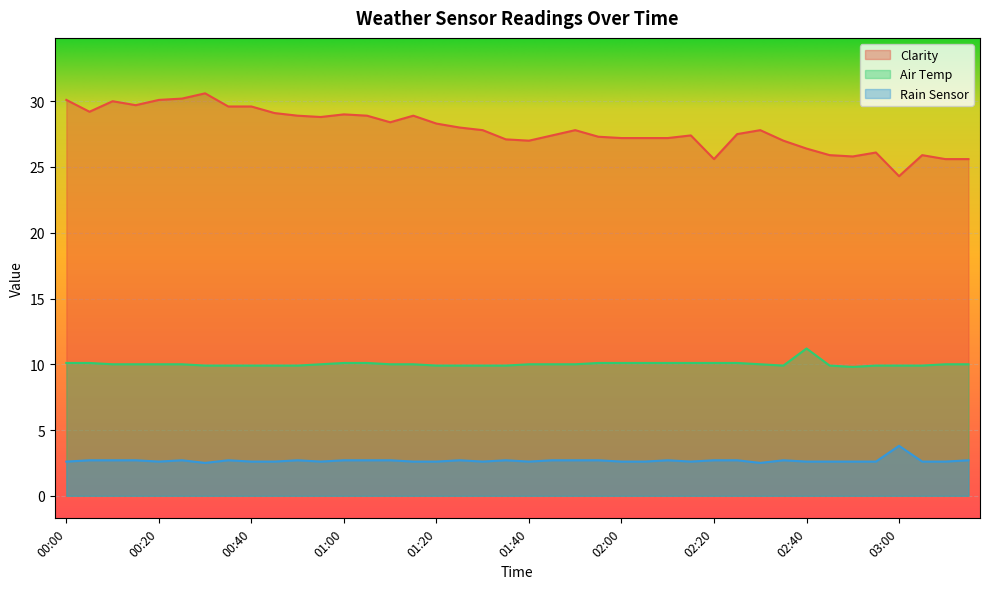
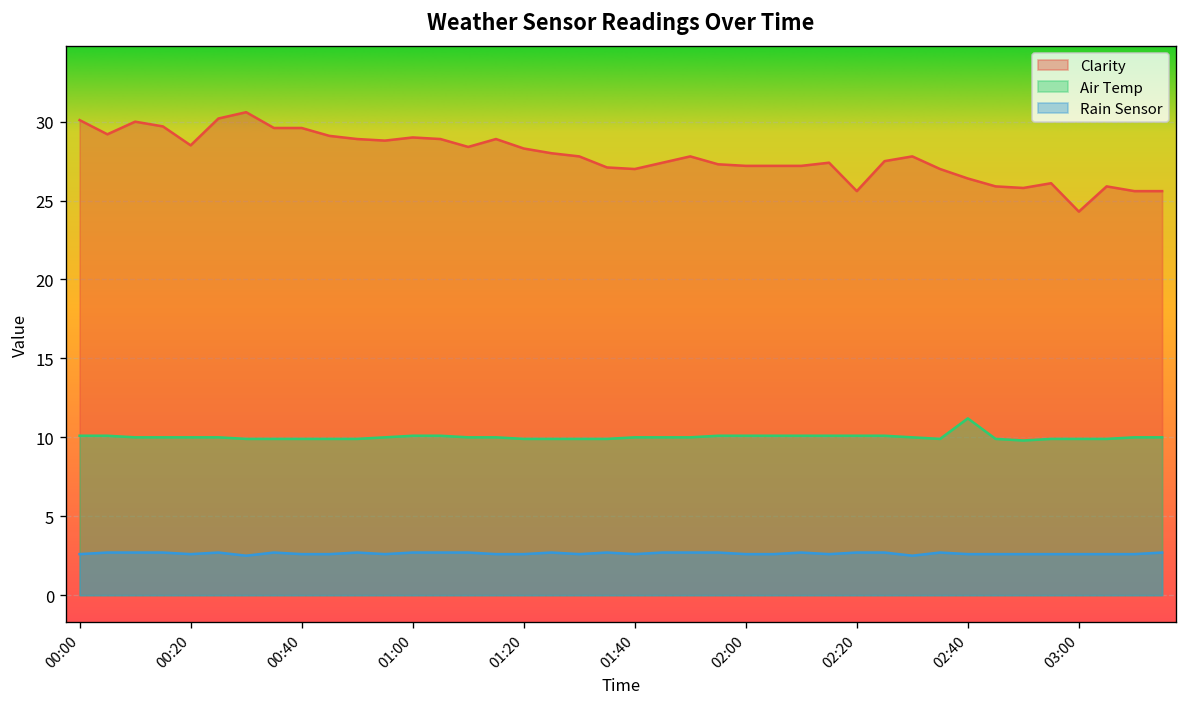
  {
    "Clarity": {
      "00:00": 30.1,
-     "00:20": 30.1,
+     "00:20": 28.5,
      "00:40": 29.6,
      "01:00": 29.0,
      "01:20": 28.3,
      "01:40": 27.0,
      "02:00": 27.2,
      "02:20": 25.6,
      "02:40": 26.4,
      "03:00": 24.3
    },
    "Air Temp": {
      "00:00": 10.1,
      "00:20": 10.0,
      "00:40": 9.9,
      "01:00": 10.1,
      "01:20": 9.9,
      "01:40": 10.0,
      "02:00": 10.1,
      "02:20": 10.1,
      "02:40": 11.2,
      "03:00": 9.9
    },
    "Rain Sensor": {
      "00:00": 2.6,
      "00:20": 2.6,
      "00:40": 2.6,
      "01:00": 2.7,
      "01:20": 2.6,
      "01:40": 2.6,
      "02:00": 2.6,
      "02:20": 2.7,
      "02:40": 2.6,
-     "03:00": 3.8
+     "03:00": 2.6
    }
  }
